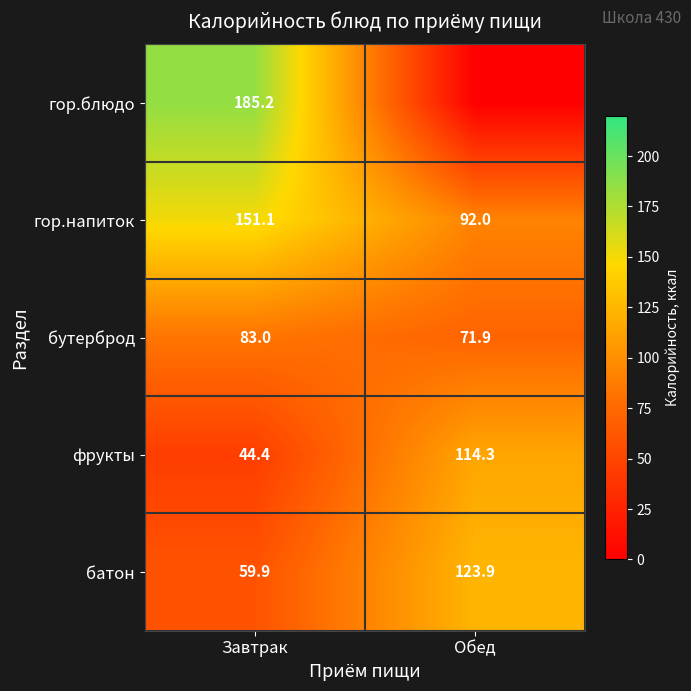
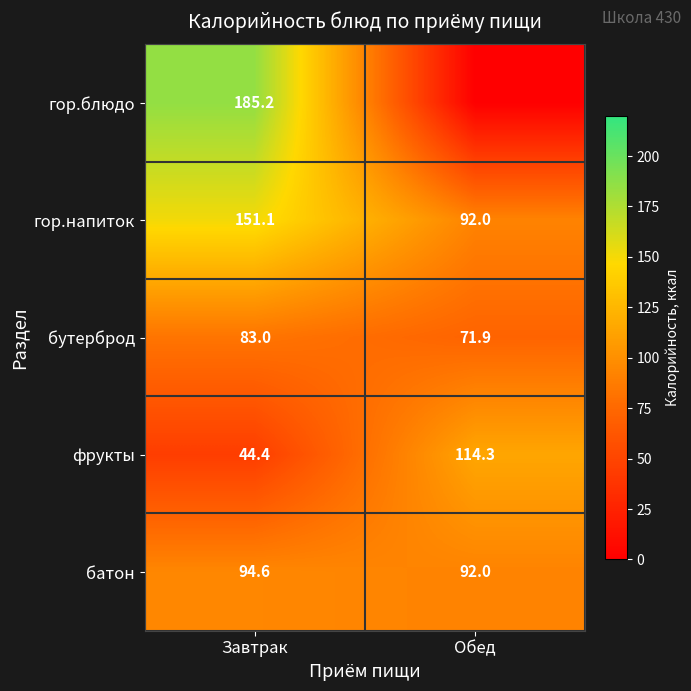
  {
    "гор.блюдо": {
      "Завтрак": 185.2
    },
    "гор.напиток": {
      "Завтрак": 151.1,
      "Обед": 92.0
    },
    "бутерброд": {
      "Завтрак": 83.0,
      "Обед": 71.9
    },
    "фрукты": {
      "Завтрак": 44.4,
      "Обед": 114.3
    },
    "батон": {
-     "Завтрак": 59.9,
-     "Обед": 123.9
+     "Завтрак": 94.6,
+     "Обед": 92.0
    }
  }
